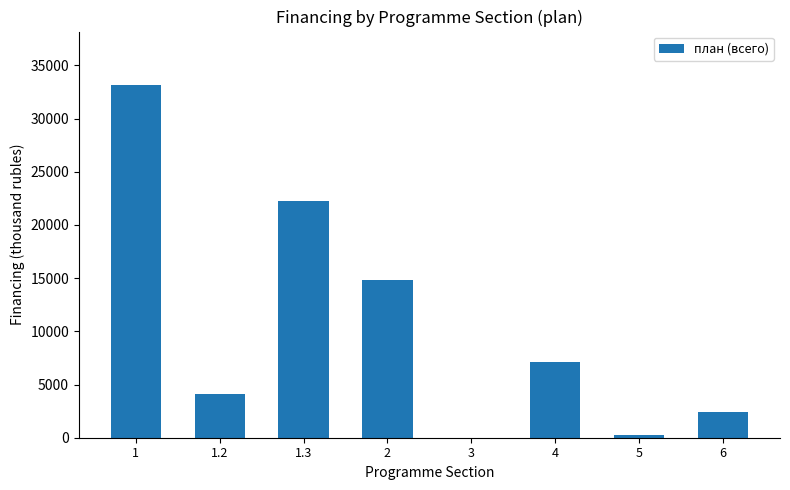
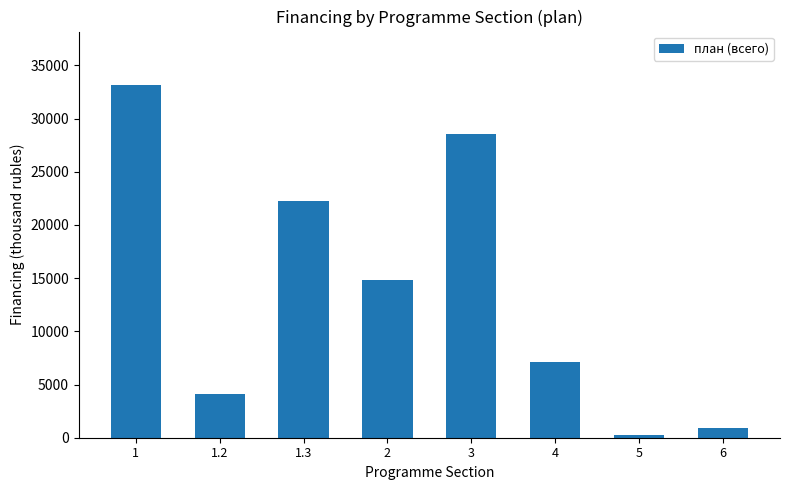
  {
    "1": 33200,
    "1.2": 4100,
    "1.3": 22200,
    "2": 14900,
-   "3": 0,
+   "3": 28600,
    "4": 7100,
    "5": 300,
-   "6": 2400
+   "6": 900
  }
